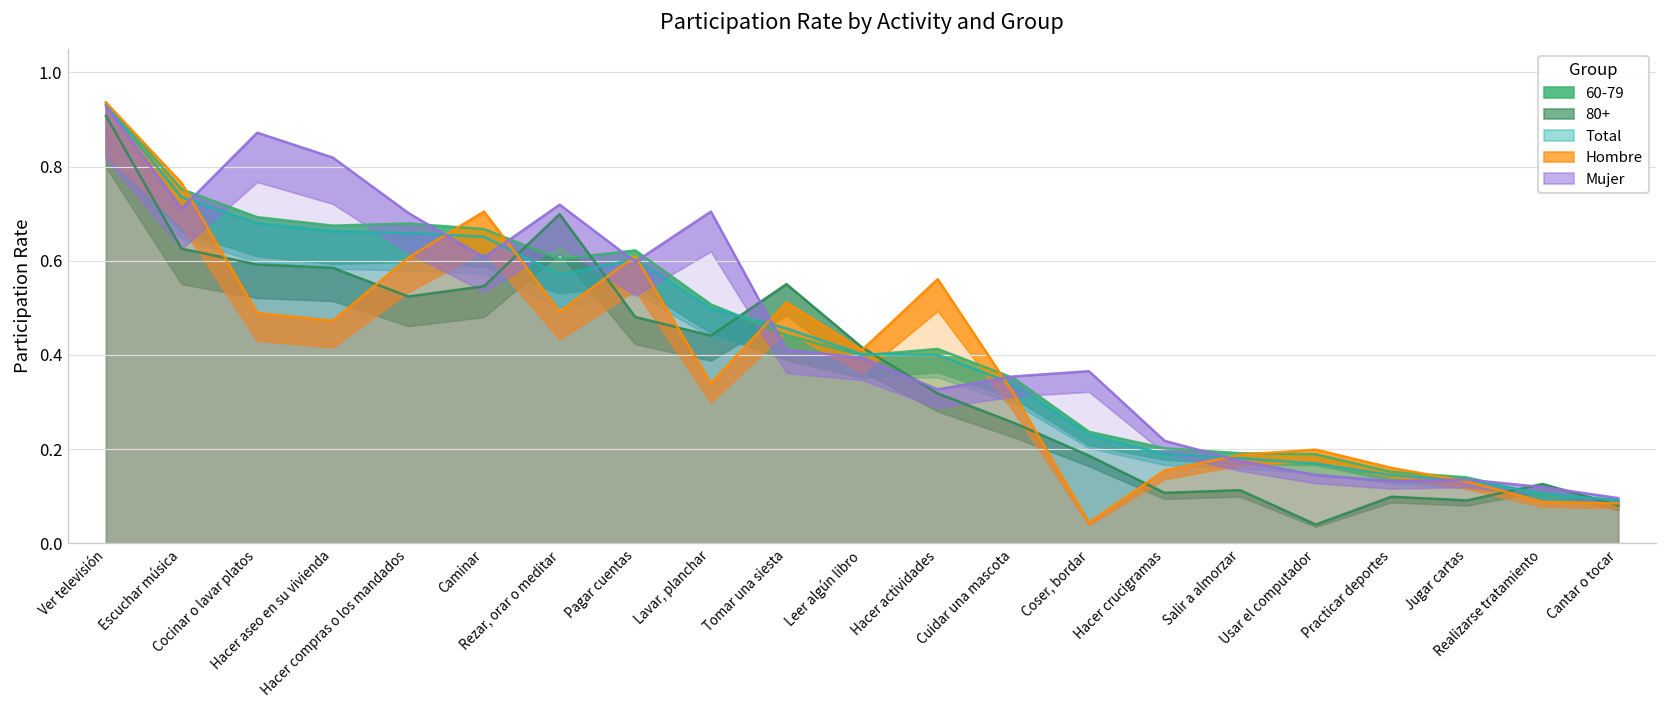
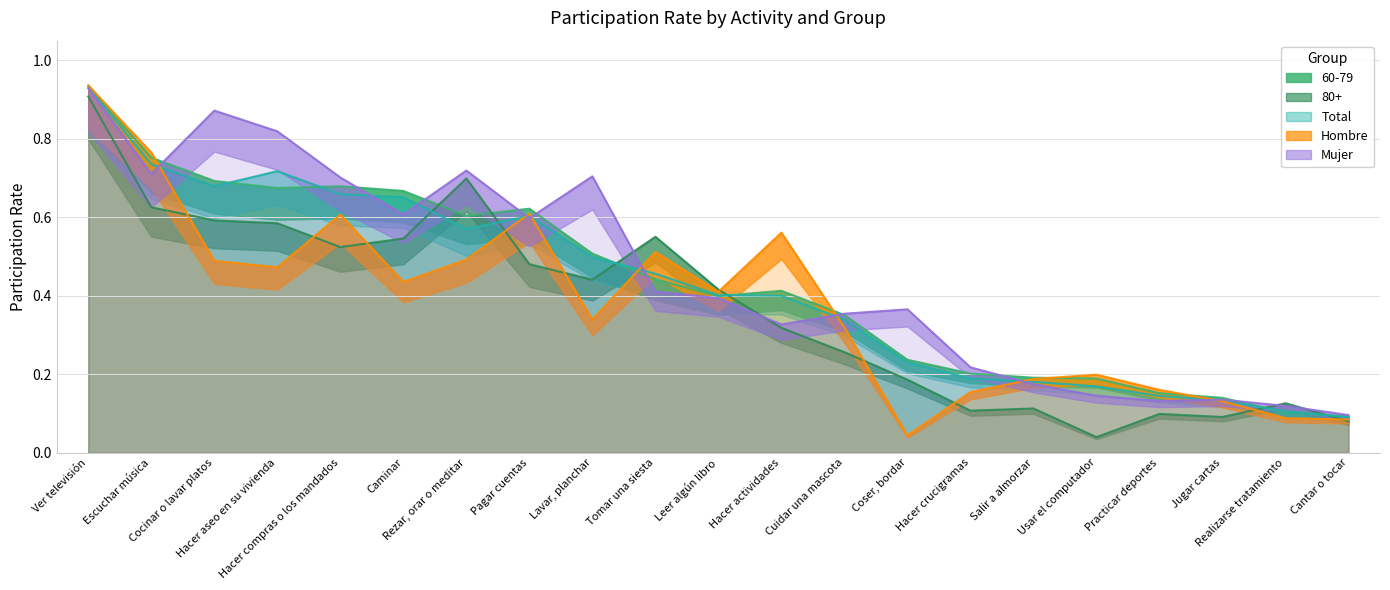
  {
    "Total": {
      "Escuchar música": 0.74,
      "Cocinar o lavar platos": 0.68,
-     "Hacer aseo en su vivienda": 0.66,
+     "Hacer aseo en su vivienda": 0.72,
      "Hacer compras o los mandados": 0.66,
      "Caminar": 0.65,
      "Rezar, orar o meditar": 0.57,
      "Lavar, planchar": 0.50,
      "Tomar una siesta": 0.46,
      "Hacer actividades": 0.40,
      "Cuidar una mascota": 0.34,
      "Coser, bordar": 0.23,
      "Hacer crucigramas": 0.19,
      "Usar el computador": 0.17,
      "Practicar deportes": 0.14
    },
    "Hombre": {
      "Escuchar música": 0.77,
      "Cocinar o lavar platos": 0.49,
      "Hacer aseo en su vivienda": 0.47,
      "Hacer compras o los mandados": 0.61,
-     "Caminar": 0.70,
+     "Caminar": 0.44,
      "Rezar, orar o meditar": 0.49,
      "Pagar cuentas": 0.61,
      "Lavar, planchar": 0.34,
      "Tomar una siesta": 0.51,
      "Hacer actividades": 0.56,
      "Cuidar una mascota": 0.32,
      "Coser, bordar": 0.04,
      "Hacer crucigramas": 0.15,
      "Usar el computador": 0.20,
      "Practicar deportes": 0.16,
      "Realizarse tratamiento": 0.09
    },
    "Mujer": {
      "Escuchar música": 0.71,
      "Cocinar o lavar platos": 0.87,
      "Hacer aseo en su vivienda": 0.82,
      "Hacer compras o los mandados": 0.70,
      "Caminar": 0.61,
      "Rezar, orar o meditar": 0.72,
      "Lavar, planchar": 0.70,
      "Tomar una siesta": 0.41,
      "Hacer actividades": 0.33,
      "Coser, bordar": 0.37,
      "Hacer crucigramas": 0.22,
      "Usar el computador": 0.14,
      "Practicar deportes": 0.13,
      "Realizarse tratamiento": 0.12
    }
  }
